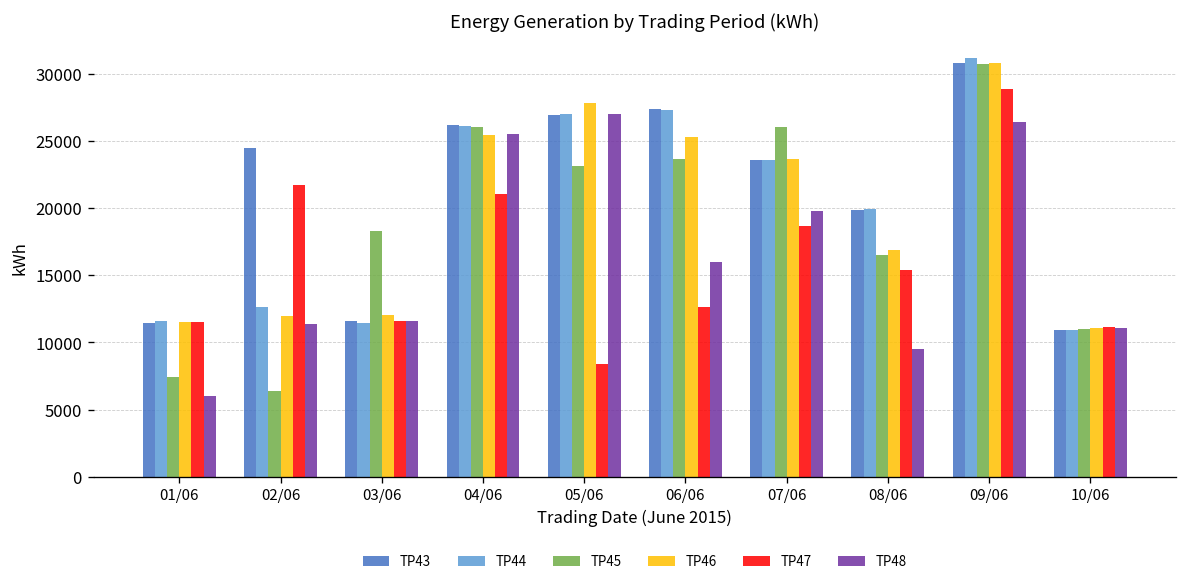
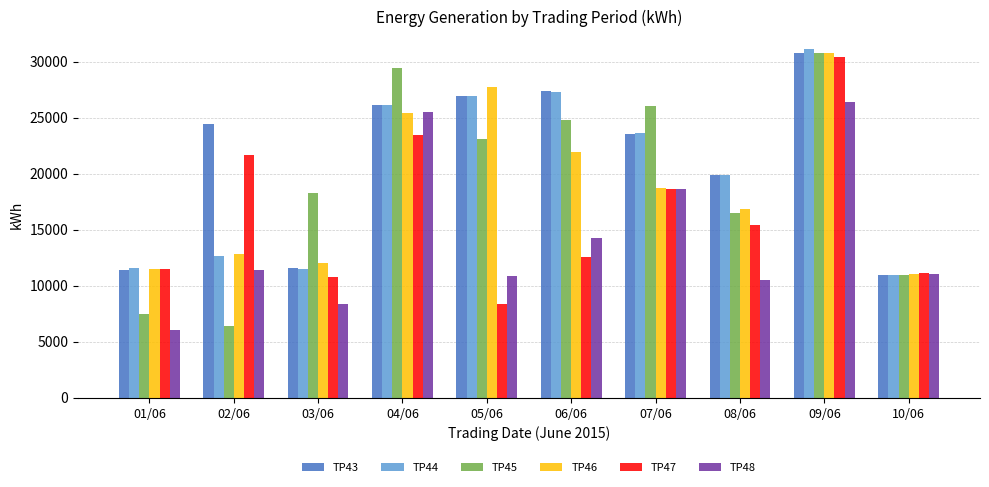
  {
    "TP45": {
      "01/06": 7400,
      "02/06": 6400,
      "03/06": 18300,
-     "04/06": 26000,
+     "04/06": 29400,
      "05/06": 23100,
-     "06/06": 23600,
+     "06/06": 24800,
      "07/06": 26000,
      "08/06": 16500,
      "09/06": 30800,
      "10/06": 11000
    },
    "TP46": {
      "01/06": 11500,
-     "02/06": 11900,
+     "02/06": 12800,
      "03/06": 12000,
      "04/06": 25500,
      "05/06": 27800,
-     "06/06": 25300,
-     "07/06": 23600,
+     "06/06": 21900,
+     "07/06": 18700,
      "08/06": 16900,
      "09/06": 30800,
      "10/06": 11100
    },
    "TP47": {
      "01/06": 11500,
      "02/06": 21700,
-     "03/06": 11600,
-     "04/06": 21100,
+     "03/06": 10800,
+     "04/06": 23400,
      "05/06": 8400,
      "06/06": 12600,
      "07/06": 18700,
      "08/06": 15400,
-     "09/06": 28800,
+     "09/06": 30400,
      "10/06": 11100
    },
    "TP48": {
      "01/06": 6000,
      "02/06": 11400,
-     "03/06": 11600,
+     "03/06": 8400,
      "04/06": 25500,
-     "05/06": 27000,
-     "06/06": 16000,
-     "07/06": 19800,
-     "08/06": 9500,
+     "05/06": 10800,
+     "06/06": 14200,
+     "07/06": 18700,
+     "08/06": 10500,
      "09/06": 26400,
      "10/06": 11100
    }
  }
